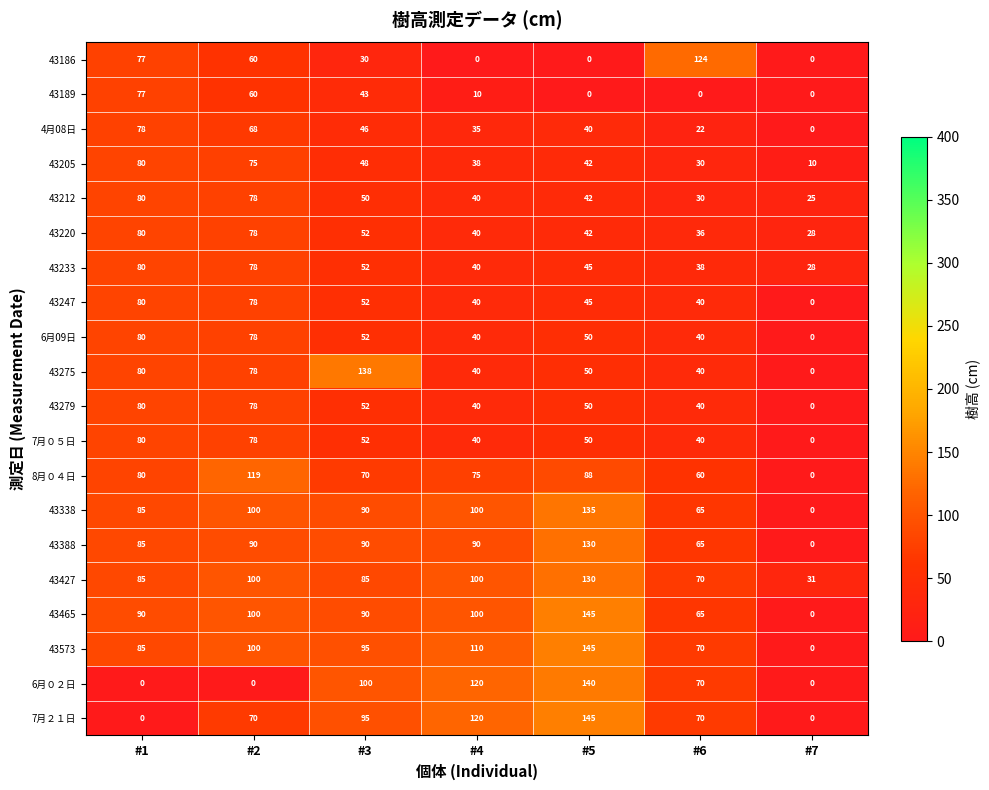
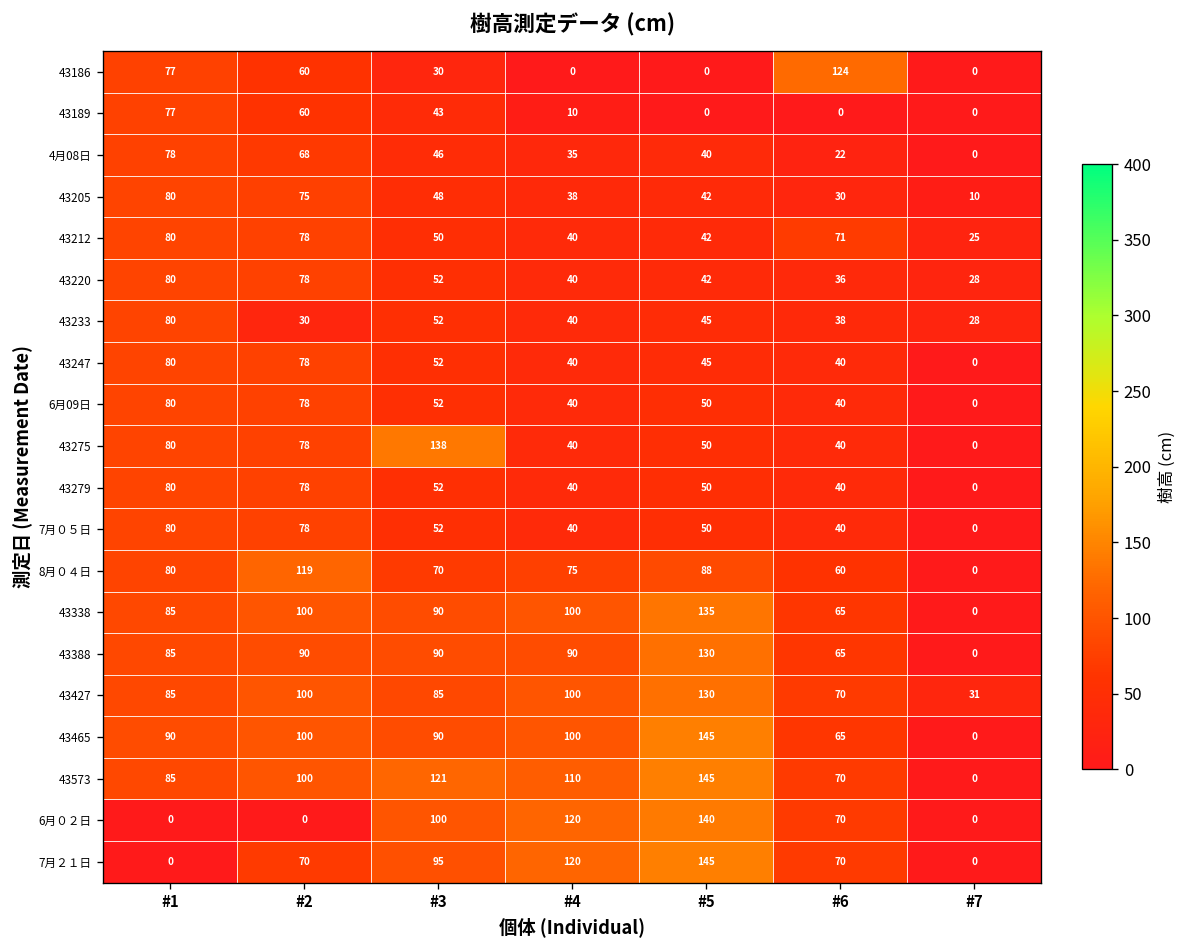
  {
    "43186": {
      "#1": 77,
      "#2": 60,
      "#3": 30,
      "#4": 0,
      "#5": 0,
      "#6": 124,
      "#7": 0
    },
    "43189": {
      "#1": 77,
      "#2": 60,
      "#3": 43,
      "#4": 10,
      "#5": 0,
      "#6": 0,
      "#7": 0
    },
    "4月08日": {
      "#1": 78,
      "#2": 68,
      "#3": 46,
      "#4": 35,
      "#5": 40,
      "#6": 22,
      "#7": 0
    },
    "43205": {
      "#1": 80,
      "#2": 75,
      "#3": 48,
      "#4": 38,
      "#5": 42,
      "#6": 30,
      "#7": 10
    },
    "43212": {
      "#1": 80,
      "#2": 78,
      "#3": 50,
      "#4": 40,
      "#5": 42,
-     "#6": 30,
+     "#6": 71,
      "#7": 25
    },
    "43220": {
      "#1": 80,
      "#2": 78,
      "#3": 52,
      "#4": 40,
      "#5": 42,
      "#6": 36,
      "#7": 28
    },
    "43233": {
      "#1": 80,
-     "#2": 78,
+     "#2": 30,
      "#3": 52,
      "#4": 40,
      "#5": 45,
      "#6": 38,
      "#7": 28
    },
    "43247": {
      "#1": 80,
      "#2": 78,
      "#3": 52,
      "#4": 40,
      "#5": 45,
      "#6": 40,
      "#7": 0
    },
    "6月09日": {
      "#1": 80,
      "#2": 78,
      "#3": 52,
      "#4": 40,
      "#5": 50,
      "#6": 40,
      "#7": 0
    },
    "43275": {
      "#1": 80,
      "#2": 78,
      "#3": 138,
      "#4": 40,
      "#5": 50,
      "#6": 40,
      "#7": 0
    },
    "43279": {
      "#1": 80,
      "#2": 78,
      "#3": 52,
      "#4": 40,
      "#5": 50,
      "#6": 40,
      "#7": 0
    },
    "7月０５日": {
      "#1": 80,
      "#2": 78,
      "#3": 52,
      "#4": 40,
      "#5": 50,
      "#6": 40,
      "#7": 0
    },
    "8月０４日": {
      "#1": 80,
      "#2": 119,
      "#3": 70,
      "#4": 75,
      "#5": 88,
      "#6": 60,
      "#7": 0
    },
    "43338": {
      "#1": 85,
      "#2": 100,
      "#3": 90,
      "#4": 100,
      "#5": 135,
      "#6": 65,
      "#7": 0
    },
    "43388": {
      "#1": 85,
      "#2": 90,
      "#3": 90,
      "#4": 90,
      "#5": 130,
      "#6": 65,
      "#7": 0
    },
    "43427": {
      "#1": 85,
      "#2": 100,
      "#3": 85,
      "#4": 100,
      "#5": 130,
      "#6": 70,
      "#7": 31
    },
    "43465": {
      "#1": 90,
      "#2": 100,
      "#3": 90,
      "#4": 100,
      "#5": 145,
      "#6": 65,
      "#7": 0
    },
    "43573": {
      "#1": 85,
      "#2": 100,
-     "#3": 95,
+     "#3": 121,
      "#4": 110,
      "#5": 145,
      "#6": 70,
      "#7": 0
    },
    "6月０２日": {
      "#1": 0,
      "#2": 0,
      "#3": 100,
      "#4": 120,
      "#5": 140,
      "#6": 70,
      "#7": 0
    },
    "7月２１日": {
      "#1": 0,
      "#2": 70,
      "#3": 95,
      "#4": 120,
      "#5": 145,
      "#6": 70,
      "#7": 0
    }
  }
